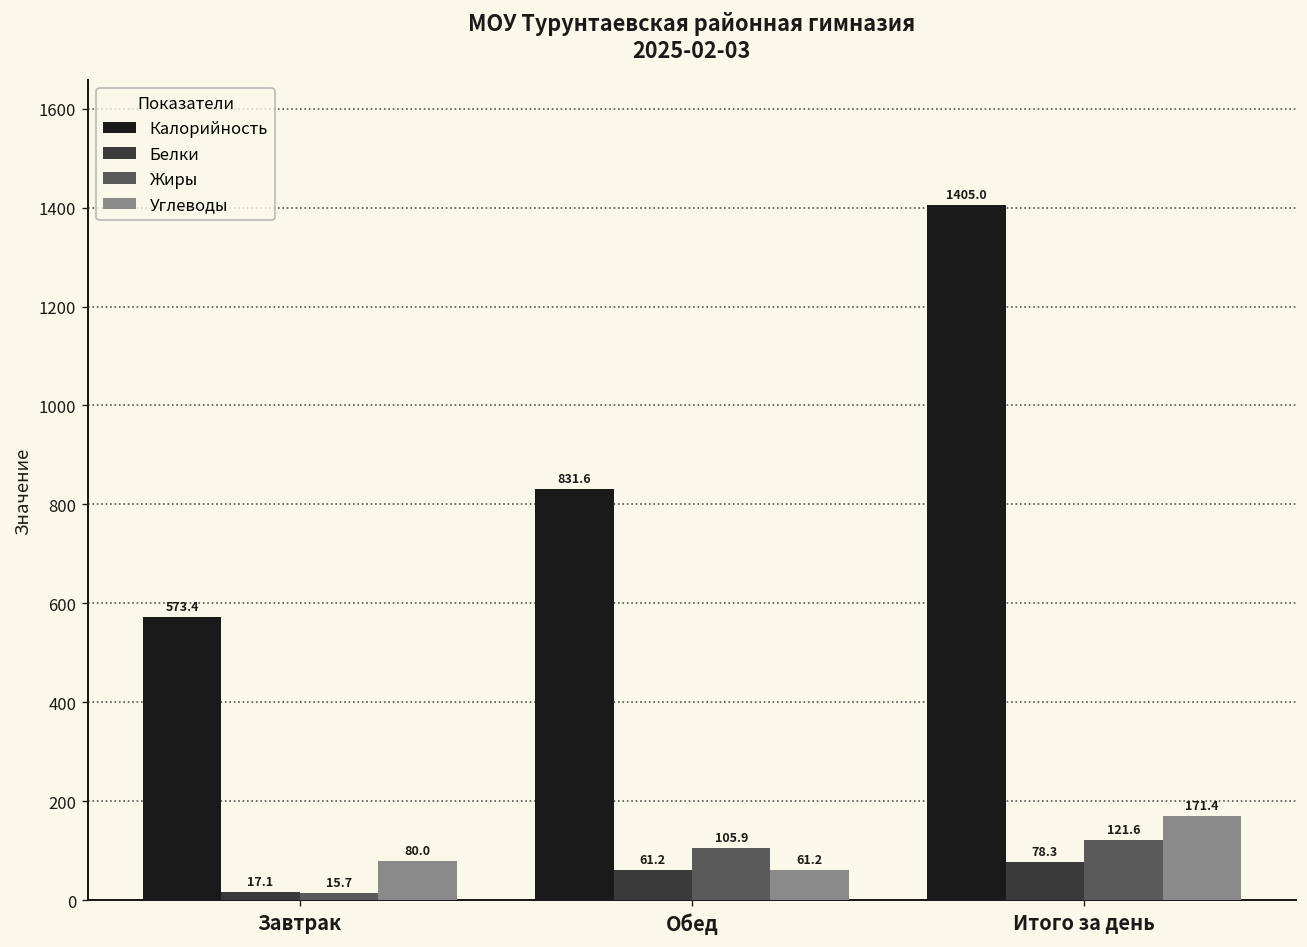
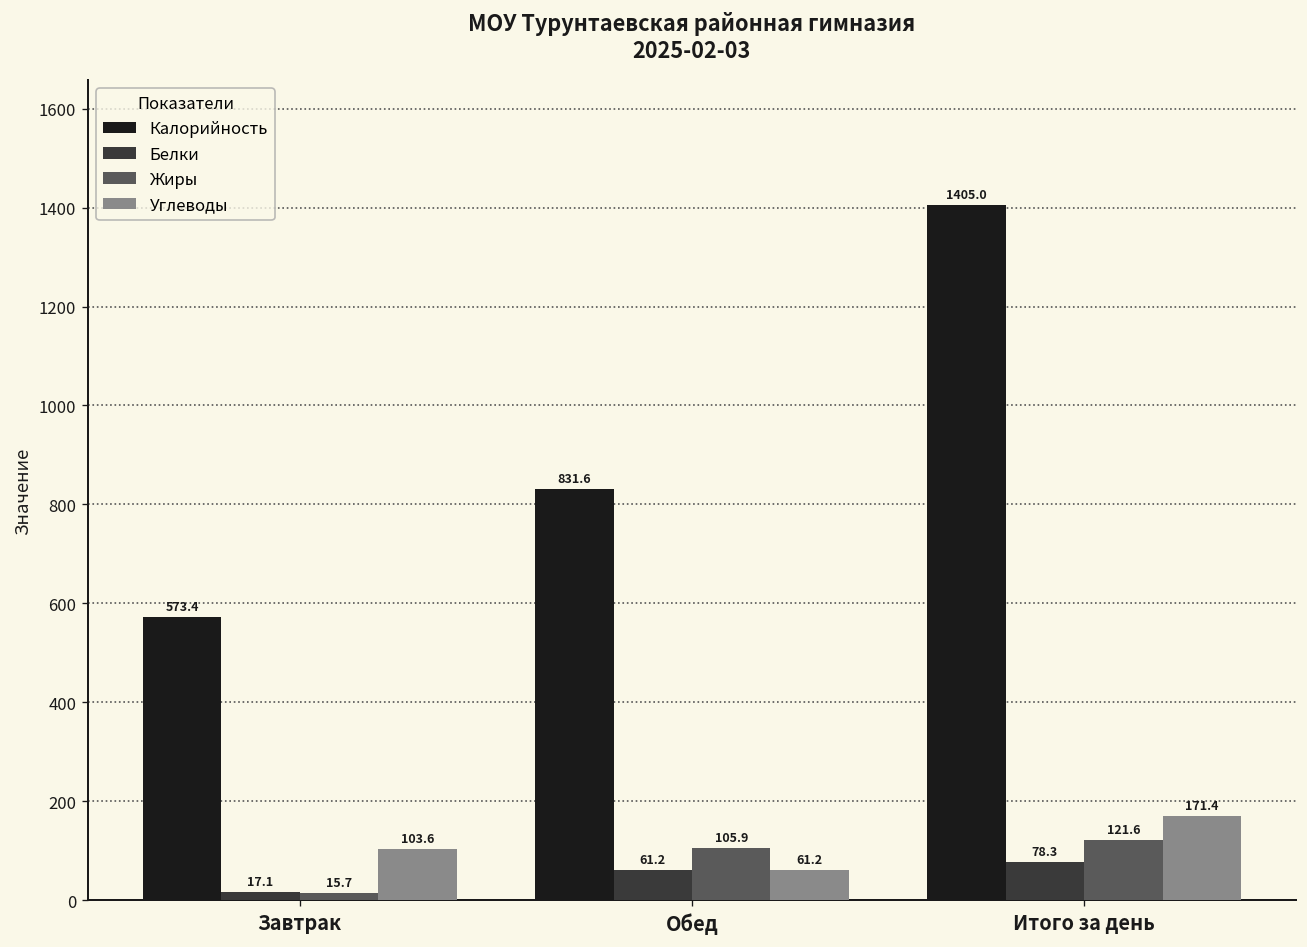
  {
    "Углеводы": {
-     "Завтрак": 80.0,
+     "Завтрак": 103.6,
      "Обед": 61.2,
      "Итого за день": 171.4
    }
  }
